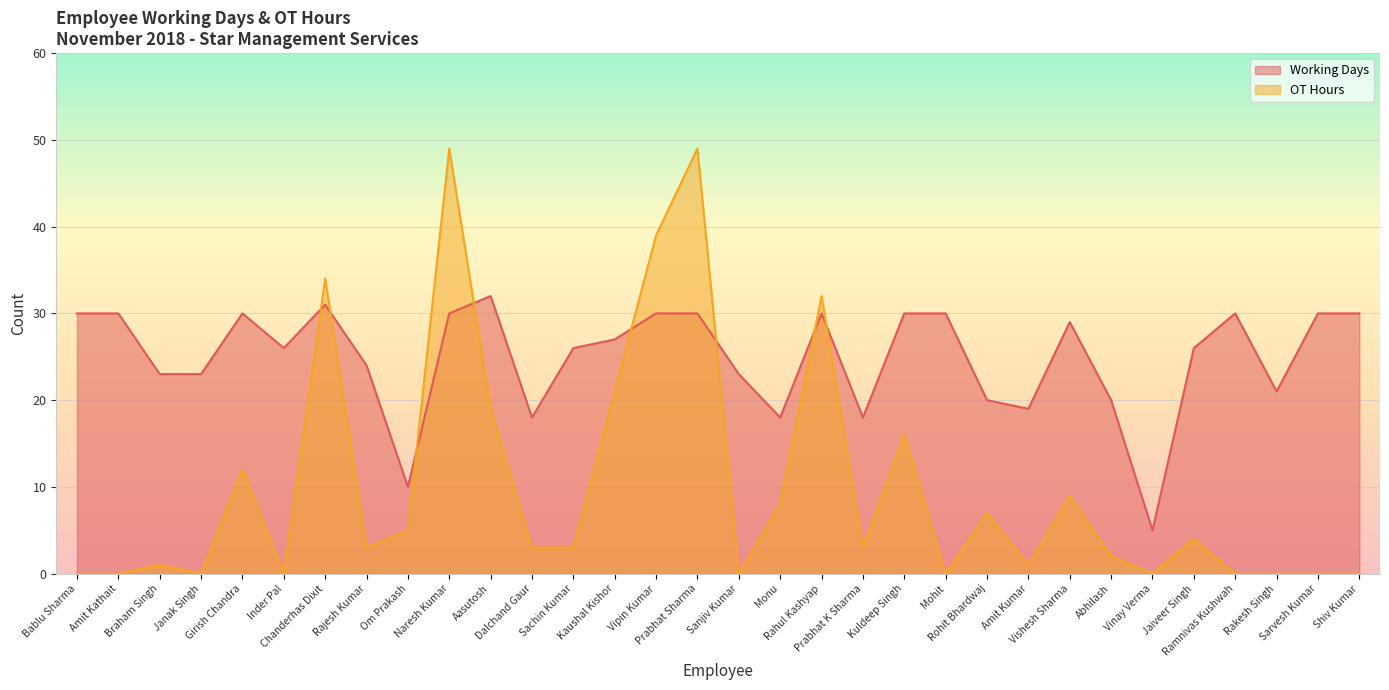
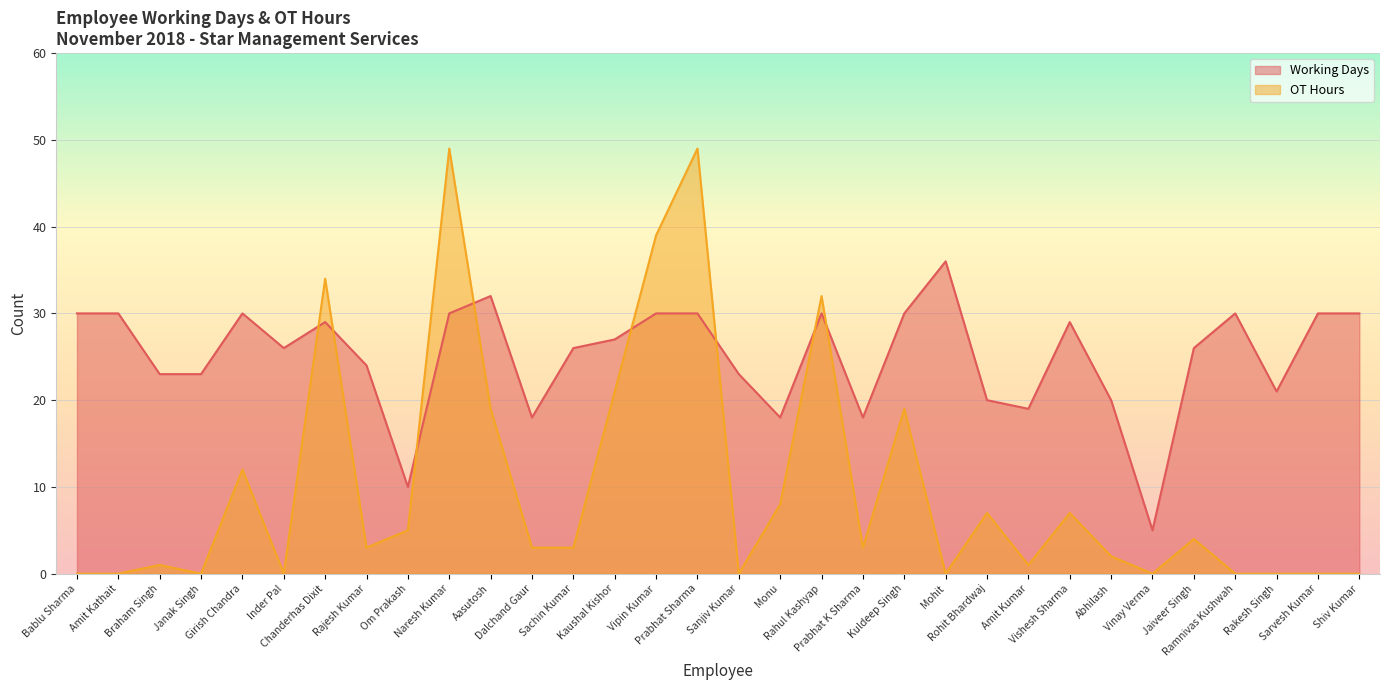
  {
    "Working Days": {
      "Bablu Sharma": 30,
      "Amit Kathait": 30,
      "Braham Singh": 23,
      "Janak Singh": 23,
      "Girish Chandra": 30,
      "Inder Pal": 26,
-     "Chanderhas Dixit": 31,
+     "Chanderhas Dixit": 29,
      "Rajesh Kumar": 24,
      "Om Prakash": 10,
      "Naresh Kumar": 30,
      "Aasutosh": 32,
      "Dalchand Gaur": 18,
      "Sachin Kumar": 26,
      "Kaushal Kishor": 27,
      "Vipin Kumar": 30,
      "Prabhat Sharma": 30,
      "Sanjiv Kumar": 23,
      "Monu": 18,
      "Rahul Kashyap": 30,
      "Prabhat K Sharma": 18,
      "Kuldeep Singh": 30,
-     "Mohit": 30,
+     "Mohit": 36,
      "Rohit Bhardwaj": 20,
      "Amit Kumar": 19,
      "Vishesh Sharma": 29,
      "Abhilash": 20,
      "Vinay Verma": 5,
      "Jaiveer Singh": 26,
      "Ramnivas Kushwah": 30,
      "Rakesh Singh": 21,
      "Sarvesh Kumar": 30,
      "Shiv Kumar": 30
    },
    "OT Hours": {
      "Bablu Sharma": 0,
      "Amit Kathait": 0,
      "Braham Singh": 1,
      "Janak Singh": 0,
      "Girish Chandra": 12,
      "Inder Pal": 0,
      "Chanderhas Dixit": 34,
      "Rajesh Kumar": 3,
      "Om Prakash": 5,
      "Naresh Kumar": 49,
      "Aasutosh": 19,
      "Dalchand Gaur": 3,
      "Sachin Kumar": 3,
      "Kaushal Kishor": 21,
      "Vipin Kumar": 39,
      "Prabhat Sharma": 49,
      "Sanjiv Kumar": 0,
      "Monu": 8,
      "Rahul Kashyap": 32,
      "Prabhat K Sharma": 3,
-     "Kuldeep Singh": 16,
+     "Kuldeep Singh": 19,
      "Mohit": 0,
      "Rohit Bhardwaj": 7,
      "Amit Kumar": 1,
-     "Vishesh Sharma": 9,
+     "Vishesh Sharma": 7,
      "Abhilash": 2,
      "Vinay Verma": 0,
      "Jaiveer Singh": 4,
      "Ramnivas Kushwah": 0,
      "Rakesh Singh": 0,
      "Sarvesh Kumar": 0,
      "Shiv Kumar": 0
    }
  }
